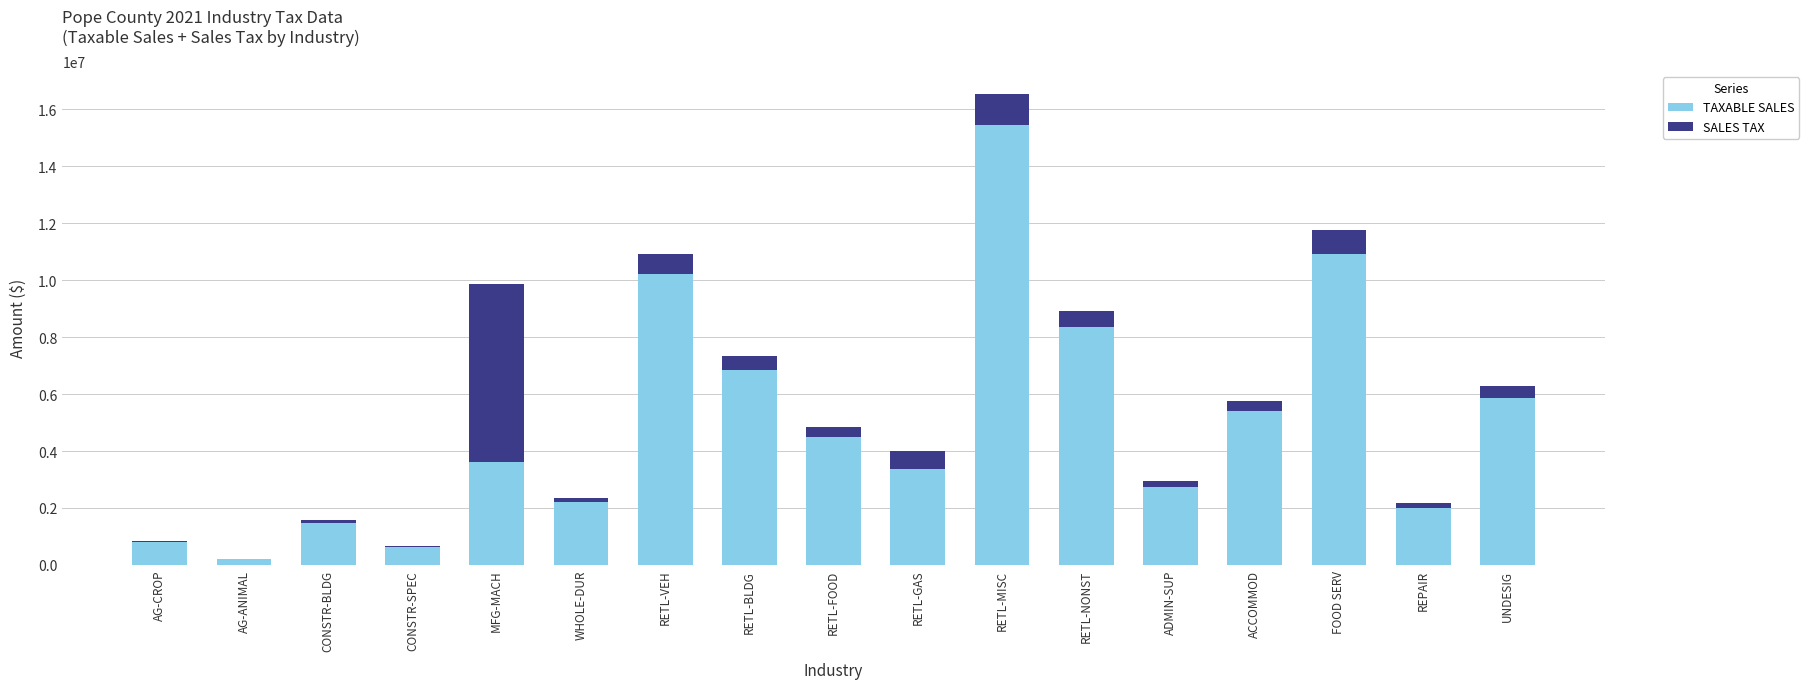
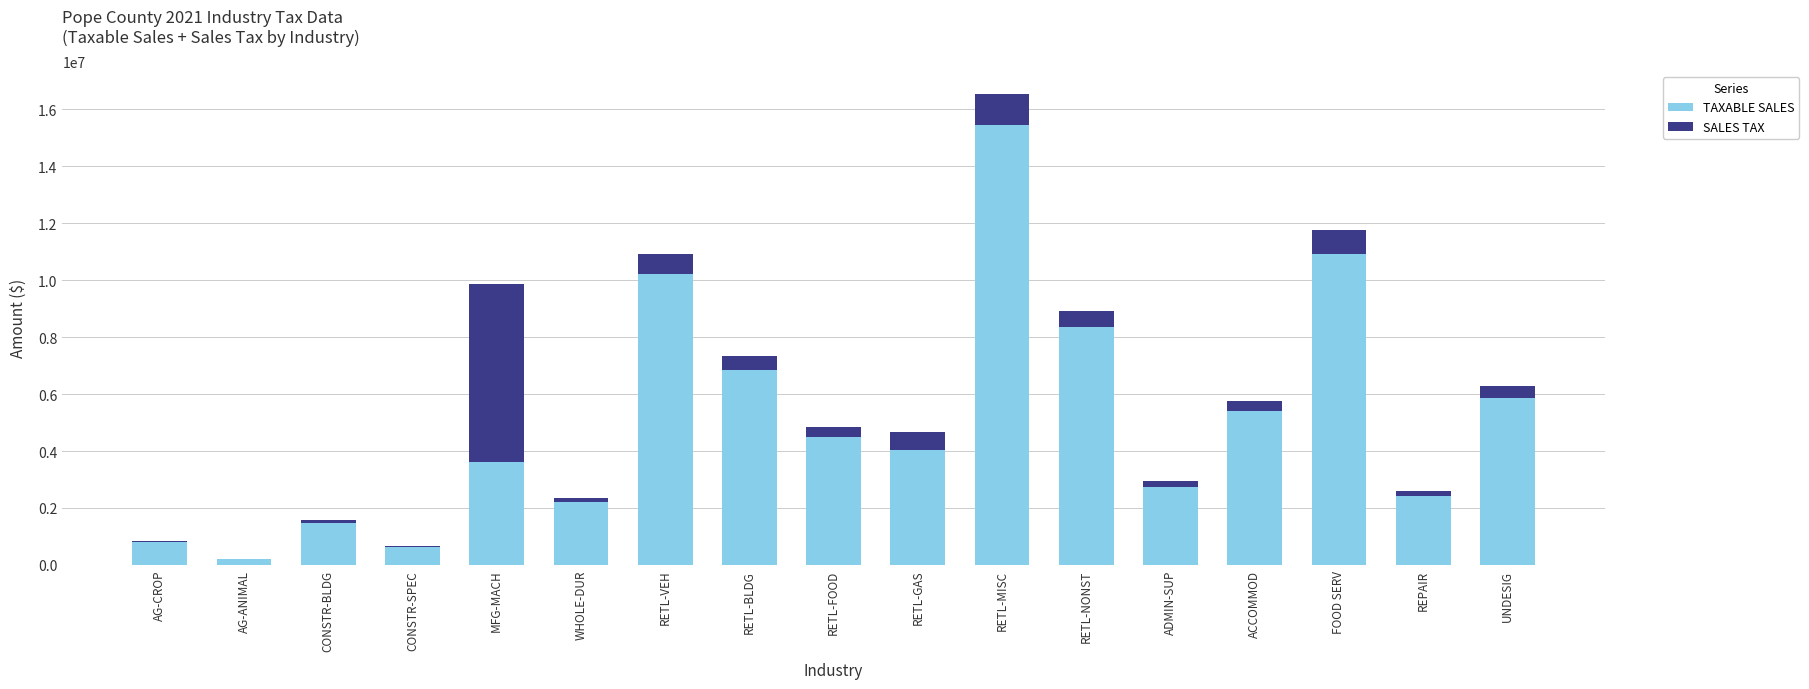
  {
    "TAXABLE SALES": {
      "AG-CROP": 800000,
      "AG-ANIMAL": 200000,
      "CONSTR-BLDG": 1500000,
      "CONSTR-SPEC": 600000,
      "MFG-MACH": 3600000,
      "WHOLE-DUR": 2200000,
      "RETL-VEH": 10200000,
      "RETL-BLDG": 6900000,
      "RETL-FOOD": 4500000,
-     "RETL-GAS": 3400000,
+     "RETL-GAS": 4000000,
      "RETL-MISC": 15500000,
      "RETL-NONST": 8400000,
      "ADMIN-SUP": 2800000,
      "ACCOMMOD": 5400000,
      "FOOD SERV": 10900000,
-     "REPAIR": 2000000,
+     "REPAIR": 2400000,
      "UNDESIG": 5900000
    },
    "SALES TAX": {
      "CONSTR-BLDG": 100000,
      "MFG-MACH": 6300000,
      "WHOLE-DUR": 200000,
      "RETL-VEH": 700000,
      "RETL-BLDG": 500000,
      "RETL-FOOD": 400000,
      "RETL-GAS": 600000,
      "RETL-MISC": 1100000,
      "RETL-NONST": 600000,
      "ADMIN-SUP": 200000,
      "ACCOMMOD": 400000,
      "FOOD SERV": 800000,
      "REPAIR": 200000,
      "UNDESIG": 400000
    }
  }
